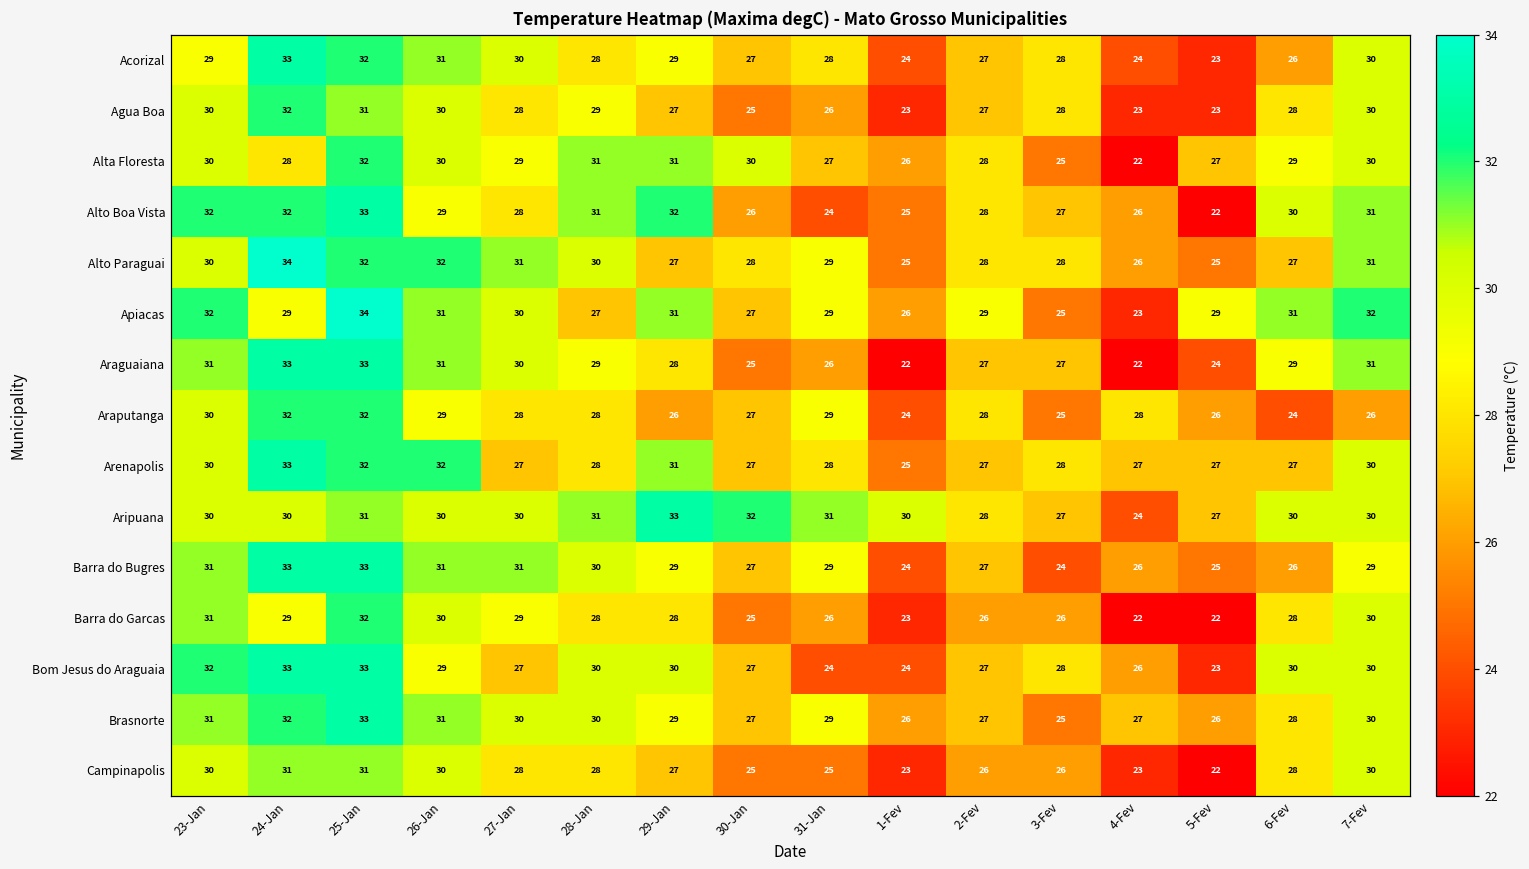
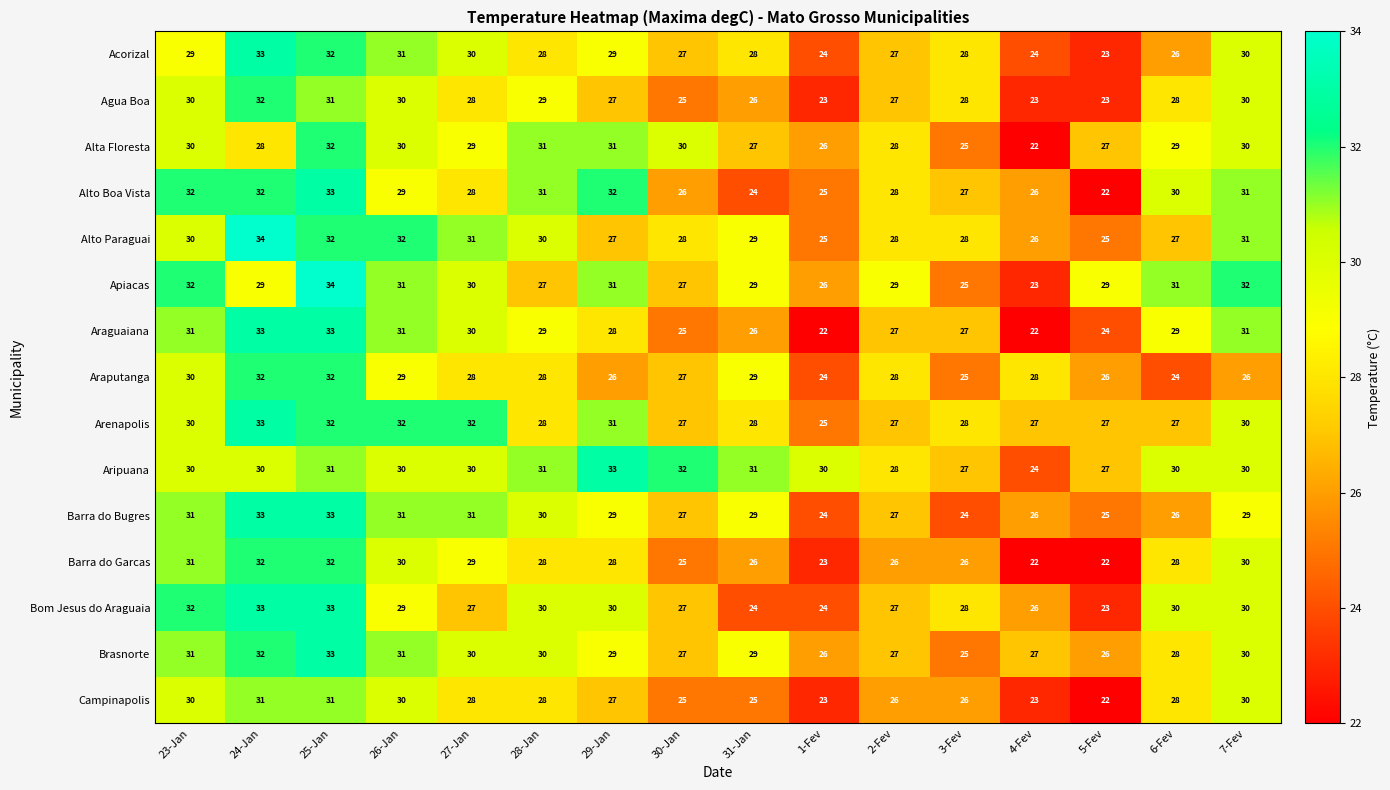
  {
    "Arenapolis": {
      "23-Jan": 30,
      "24-Jan": 33,
      "25-Jan": 32,
      "26-Jan": 32,
-     "27-Jan": 27,
+     "27-Jan": 32,
      "28-Jan": 28,
      "29-Jan": 31,
      "30-Jan": 27,
      "31-Jan": 28,
      "1-Fev": 25,
      "2-Fev": 27,
      "3-Fev": 28,
      "4-Fev": 27,
      "5-Fev": 27,
      "6-Fev": 27,
      "7-Fev": 30
    },
    "Barra do Garcas": {
      "23-Jan": 31,
-     "24-Jan": 29,
+     "24-Jan": 32,
      "25-Jan": 32,
      "26-Jan": 30,
      "27-Jan": 29,
      "28-Jan": 28,
      "29-Jan": 28,
      "30-Jan": 25,
      "31-Jan": 26,
      "1-Fev": 23,
      "2-Fev": 26,
      "3-Fev": 26,
      "4-Fev": 22,
      "5-Fev": 22,
      "6-Fev": 28,
      "7-Fev": 30
    }
  }
